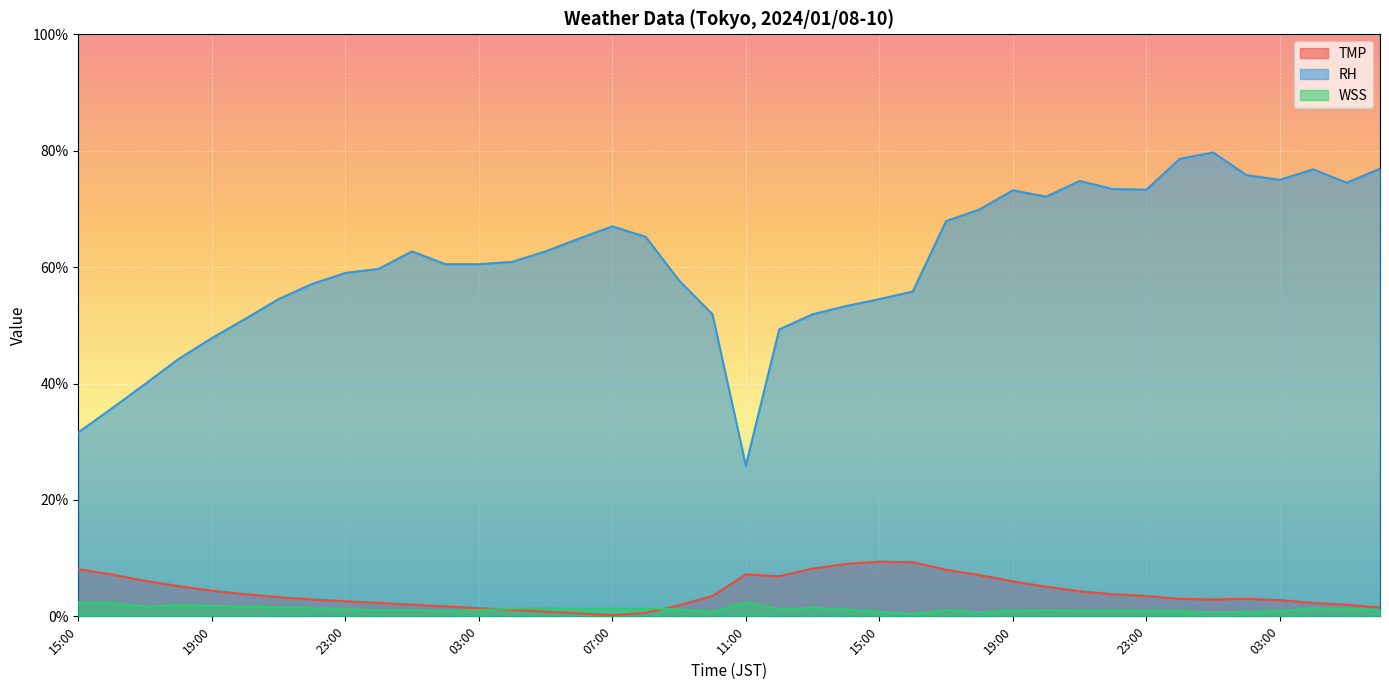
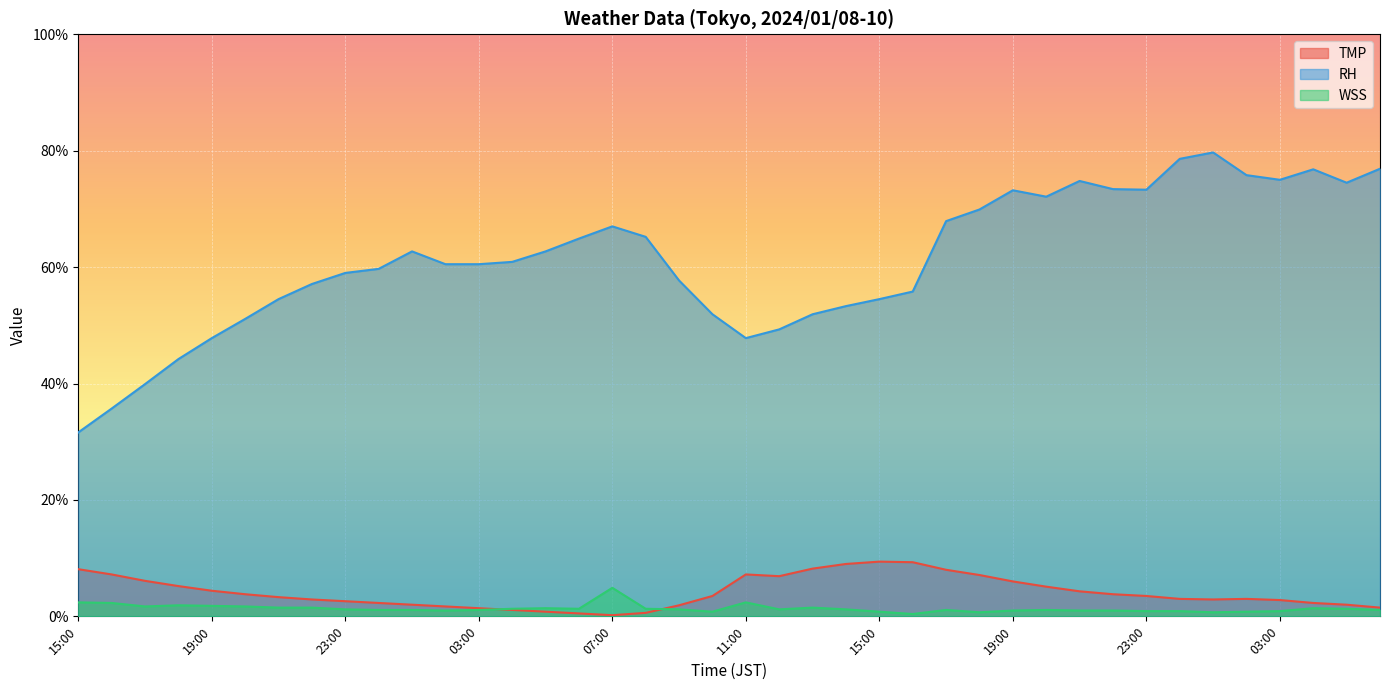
  {
    "TMP": {
      "07:00": "0%",
      "11:00": "7%"
    },
    "RH": {
      "07:00": "67%",
-     "11:00": "26%"
+     "11:00": "48%"
    },
    "WSS": {
-     "07:00": "1%",
+     "07:00": "5%",
      "11:00": "2%"
    }
  }
